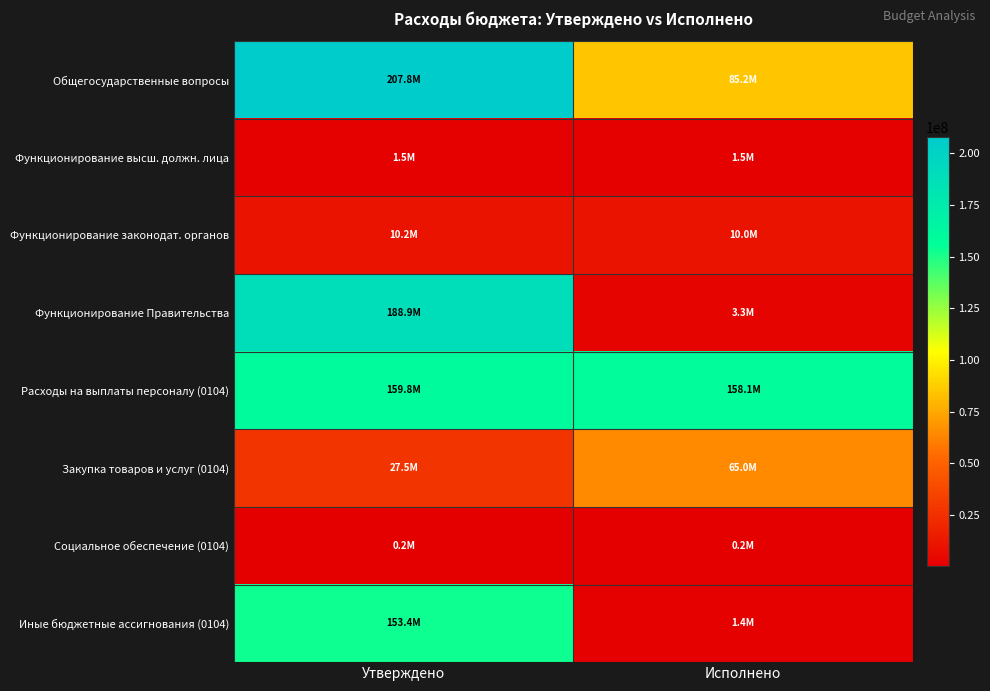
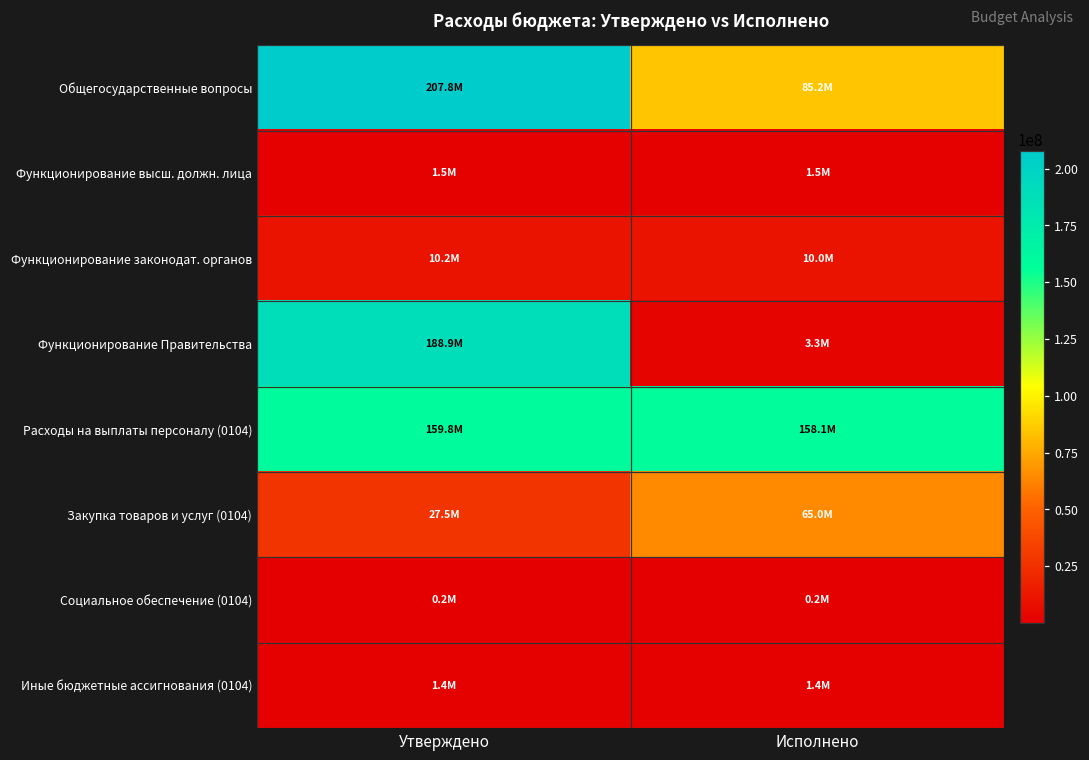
  {
    "Общегосударственные вопросы": {
      "Утверждено": "207.8M",
      "Исполнено": "85.2M"
    },
    "Функционирование высш. должн. лица": {
      "Утверждено": "1.5M",
      "Исполнено": "1.5M"
    },
    "Функционирование законодат. органов": {
      "Утверждено": "10.2M",
      "Исполнено": "10.0M"
    },
    "Функционирование Правительства": {
      "Утверждено": "188.9M",
      "Исполнено": "3.3M"
    },
    "Расходы на выплаты персоналу (0104)": {
      "Утверждено": "159.8M",
      "Исполнено": "158.1M"
    },
    "Закупка товаров и услуг (0104)": {
      "Утверждено": "27.5M",
      "Исполнено": "65.0M"
    },
    "Социальное обеспечение (0104)": {
      "Утверждено": "0.2M",
      "Исполнено": "0.2M"
    },
    "Иные бюджетные ассигнования (0104)": {
-     "Утверждено": "153.4M",
+     "Утверждено": "1.4M",
      "Исполнено": "1.4M"
    }
  }
